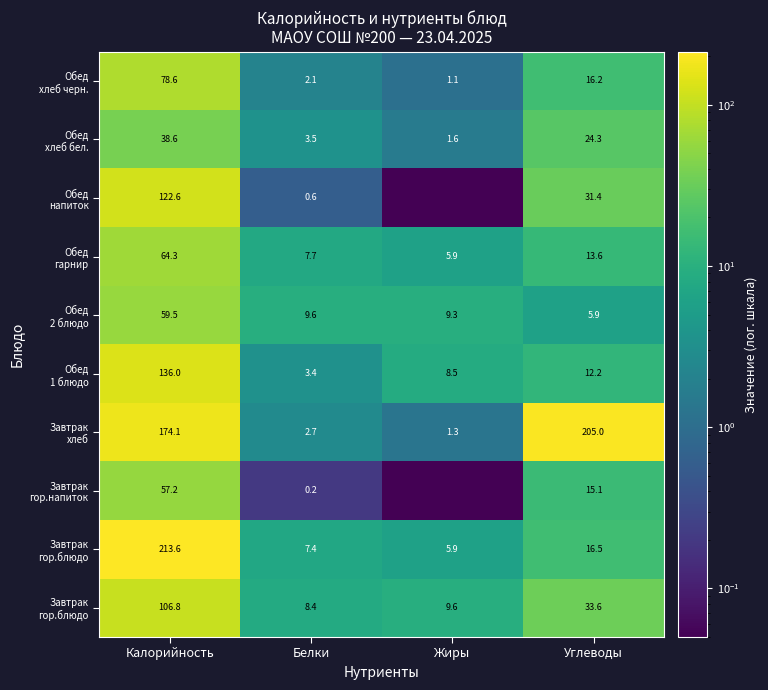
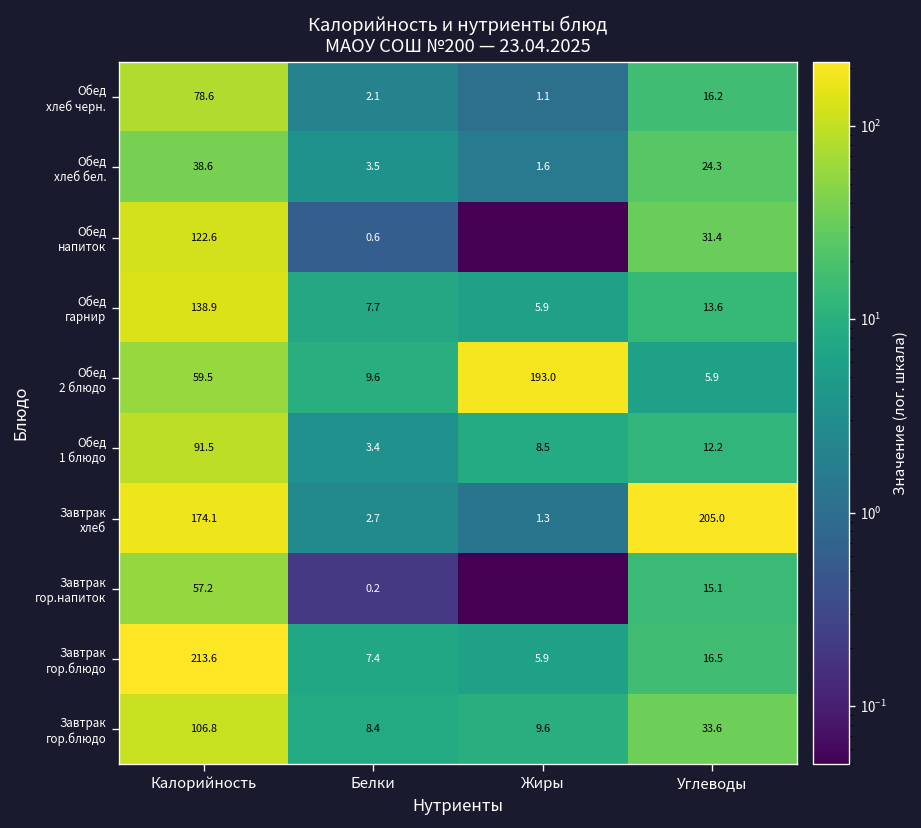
  {
    "Обед хлеб черн.": {
      "Калорийность": 78.6,
      "Белки": 2.1,
      "Жиры": 1.1,
      "Углеводы": 16.2
    },
    "Обед хлеб бел.": {
      "Калорийность": 38.6,
      "Белки": 3.5,
      "Жиры": 1.6,
      "Углеводы": 24.3
    },
    "Обед напиток": {
      "Калорийность": 122.6,
      "Белки": 0.6,
      "Углеводы": 31.4
    },
    "Обед гарнир": {
-     "Калорийность": 64.3,
+     "Калорийность": 138.9,
      "Белки": 7.7,
      "Жиры": 5.9,
      "Углеводы": 13.6
    },
    "Обед 2 блюдо": {
      "Калорийность": 59.5,
      "Белки": 9.6,
-     "Жиры": 9.3,
+     "Жиры": 193.0,
      "Углеводы": 5.9
    },
    "Обед 1 блюдо": {
-     "Калорийность": 136.0,
+     "Калорийность": 91.5,
      "Белки": 3.4,
      "Жиры": 8.5,
      "Углеводы": 12.2
    },
    "Завтрак хлеб": {
      "Калорийность": 174.1,
      "Белки": 2.7,
      "Жиры": 1.3,
      "Углеводы": 205.0
    },
    "Завтрак гор.напиток": {
      "Калорийность": 57.2,
      "Белки": 0.2,
      "Углеводы": 15.1
    }
  }
